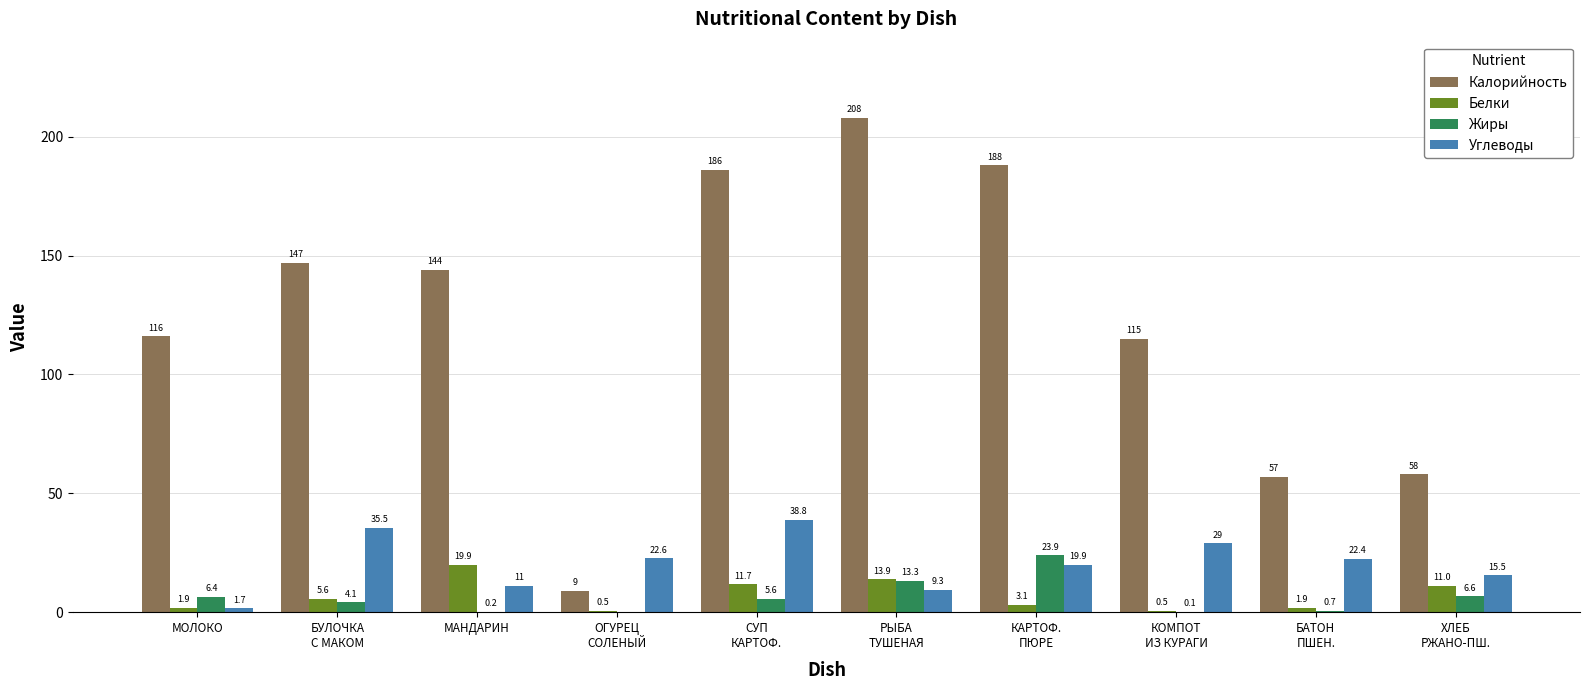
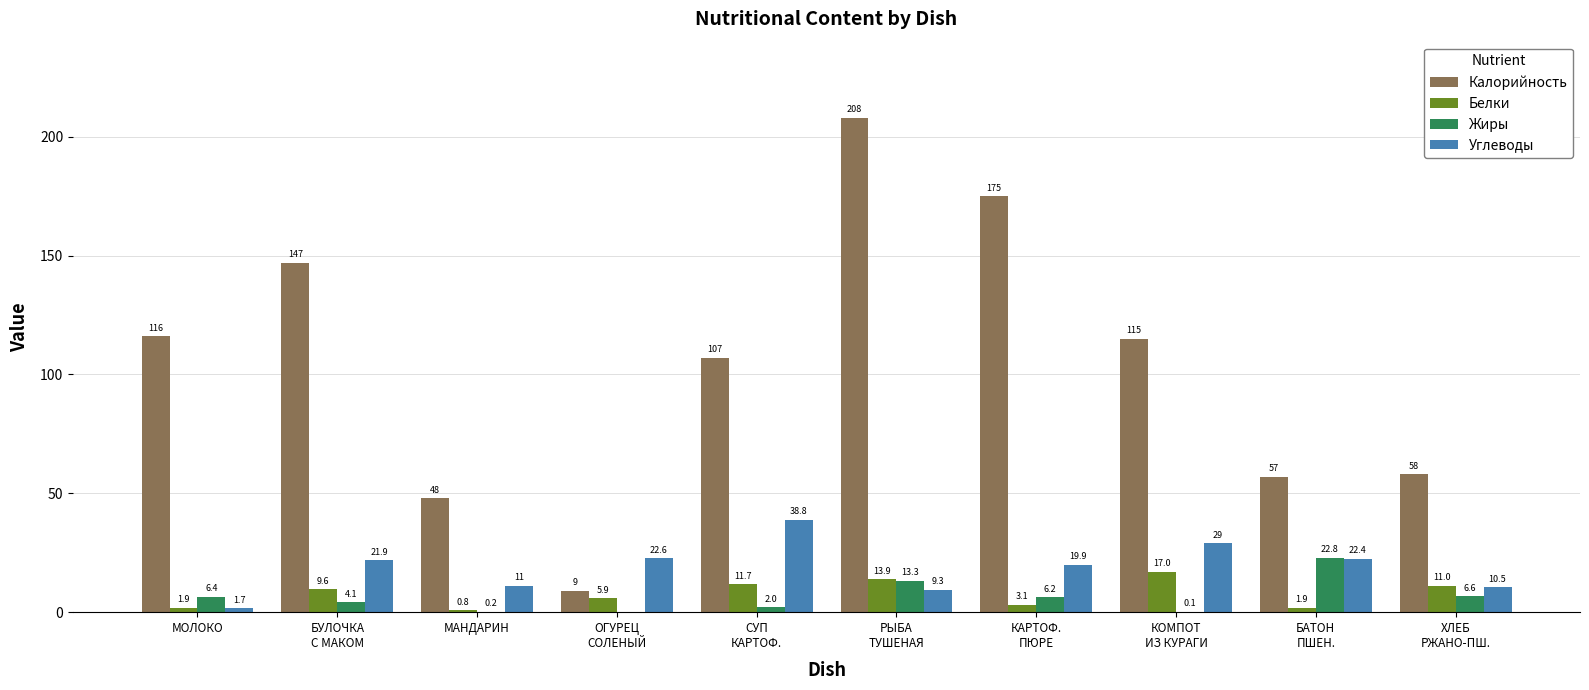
  {
    "Калорийность": {
      "МОЛОКО": 116,
      "БУЛОЧКА С МАКОМ": 147,
-     "МАНДАРИН": 144,
+     "МАНДАРИН": 48,
      "ОГУРЕЦ СОЛЕНЫЙ": 9,
-     "СУП КАРТОФ.": 186,
+     "СУП КАРТОФ.": 107,
      "РЫБА ТУШЕНАЯ": 208,
-     "КАРТОФ. ПЮРЕ": 188,
+     "КАРТОФ. ПЮРЕ": 175,
      "КОМПОТ ИЗ КУРАГИ": 115,
      "БАТОН ПШЕН.": 57,
      "ХЛЕБ РЖАНО-ПШ.": 58
    },
    "Белки": {
      "МОЛОКО": 1.9,
-     "БУЛОЧКА С МАКОМ": 5.6,
-     "МАНДАРИН": 19.9,
-     "ОГУРЕЦ СОЛЕНЫЙ": 0.5,
+     "БУЛОЧКА С МАКОМ": 9.6,
+     "МАНДАРИН": 0.8,
+     "ОГУРЕЦ СОЛЕНЫЙ": 5.9,
      "СУП КАРТОФ.": 11.7,
      "РЫБА ТУШЕНАЯ": 13.9,
      "КАРТОФ. ПЮРЕ": 3.1,
-     "КОМПОТ ИЗ КУРАГИ": 0.5,
+     "КОМПОТ ИЗ КУРАГИ": 17.0,
      "БАТОН ПШЕН.": 1.9,
      "ХЛЕБ РЖАНО-ПШ.": 11.0
    },
    "Жиры": {
      "МОЛОКО": 6.4,
      "БУЛОЧКА С МАКОМ": 4.1,
      "МАНДАРИН": 0.2,
-     "СУП КАРТОФ.": 5.6,
+     "СУП КАРТОФ.": 2.0,
      "РЫБА ТУШЕНАЯ": 13.3,
-     "КАРТОФ. ПЮРЕ": 23.9,
+     "КАРТОФ. ПЮРЕ": 6.2,
      "КОМПОТ ИЗ КУРАГИ": 0.1,
-     "БАТОН ПШЕН.": 0.7,
+     "БАТОН ПШЕН.": 22.8,
      "ХЛЕБ РЖАНО-ПШ.": 6.6
    },
    "Углеводы": {
      "МОЛОКО": 1.7,
-     "БУЛОЧКА С МАКОМ": 35.5,
+     "БУЛОЧКА С МАКОМ": 21.9,
      "МАНДАРИН": 11,
      "ОГУРЕЦ СОЛЕНЫЙ": 22.6,
      "СУП КАРТОФ.": 38.8,
      "РЫБА ТУШЕНАЯ": 9.3,
      "КАРТОФ. ПЮРЕ": 19.9,
      "КОМПОТ ИЗ КУРАГИ": 29,
      "БАТОН ПШЕН.": 22.4,
-     "ХЛЕБ РЖАНО-ПШ.": 15.5
+     "ХЛЕБ РЖАНО-ПШ.": 10.5
    }
  }
